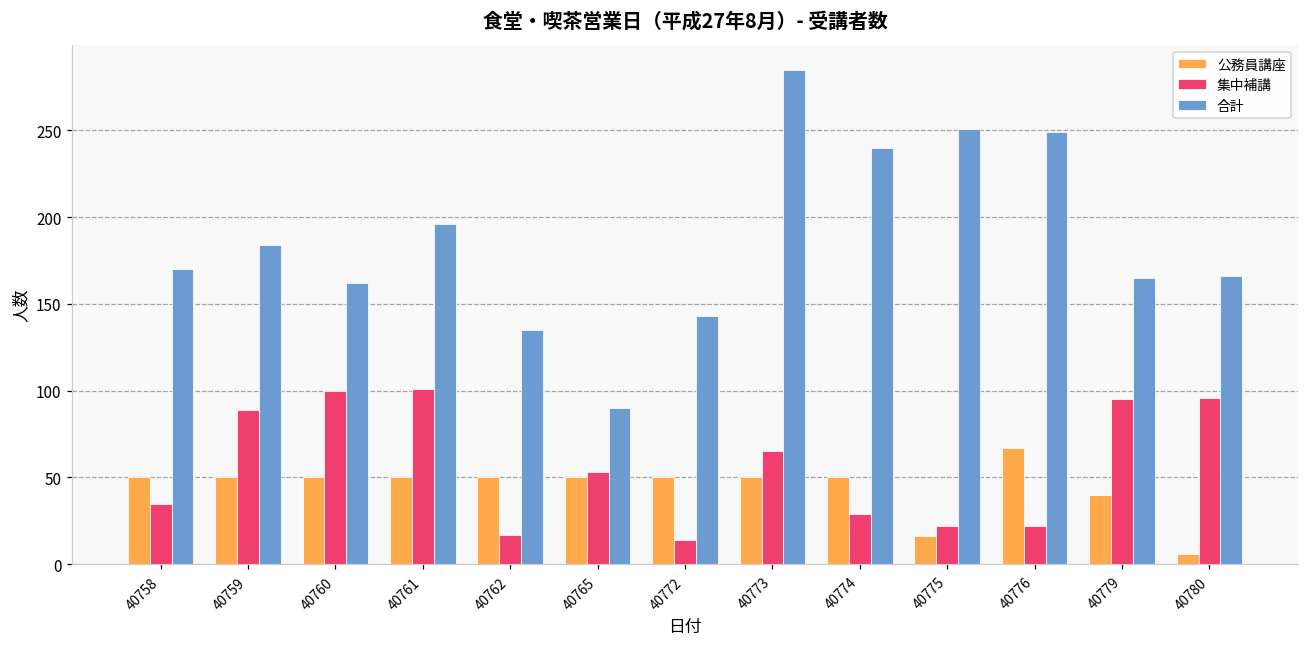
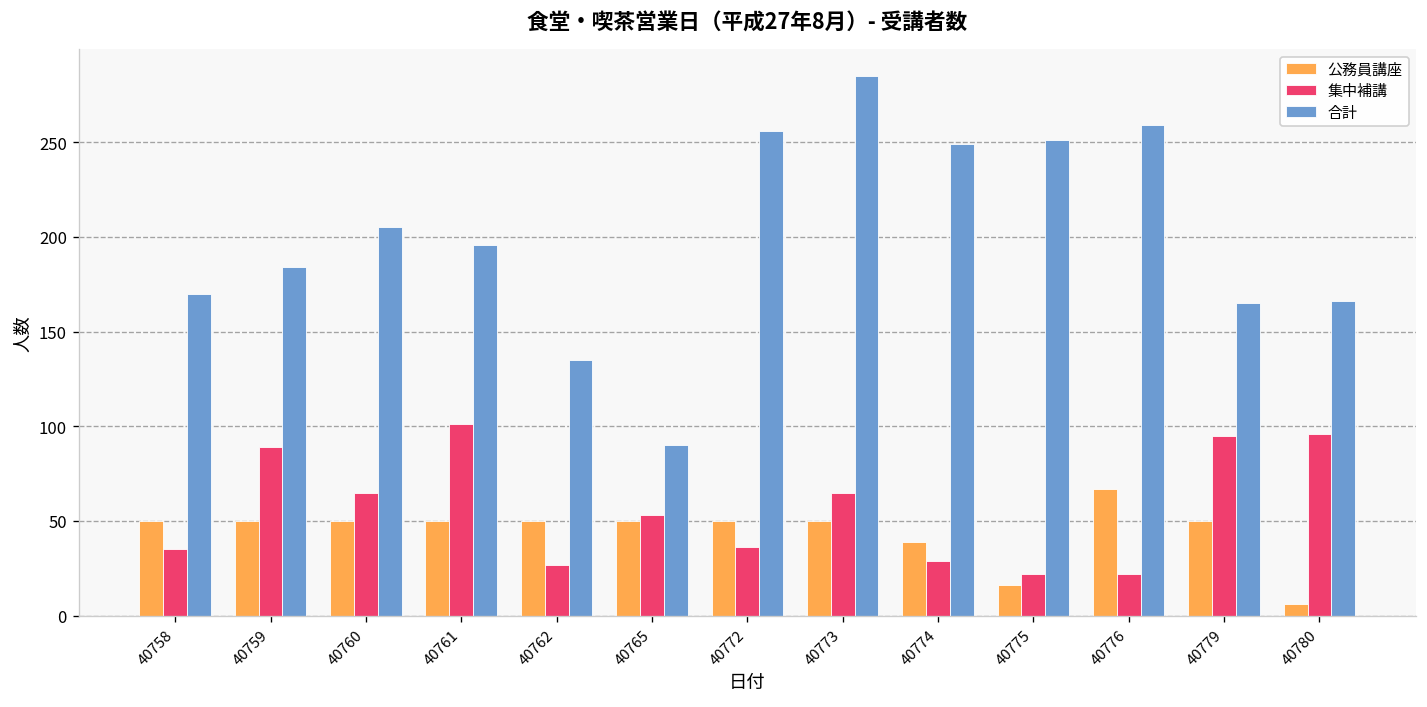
  {
    "公務員講座": {
      "40758": 50,
      "40759": 50,
      "40760": 50,
      "40761": 50,
      "40762": 50,
      "40765": 50,
      "40772": 50,
      "40773": 50,
-     "40774": 50,
+     "40774": 39,
      "40775": 16,
      "40776": 67,
-     "40779": 40,
+     "40779": 50,
      "40780": 6
    },
    "集中補講": {
      "40758": 35,
      "40759": 89,
-     "40760": 100,
+     "40760": 65,
      "40761": 101,
-     "40762": 17,
+     "40762": 27,
      "40765": 53,
-     "40772": 14,
+     "40772": 36,
      "40773": 65,
      "40774": 29,
      "40775": 22,
      "40776": 22,
      "40779": 95,
      "40780": 96
    },
    "合計": {
      "40758": 170,
      "40759": 184,
-     "40760": 162,
+     "40760": 205,
      "40761": 196,
      "40762": 135,
      "40765": 90,
-     "40772": 143,
+     "40772": 256,
      "40773": 285,
-     "40774": 240,
+     "40774": 249,
      "40775": 251,
-     "40776": 249,
+     "40776": 259,
      "40779": 165,
      "40780": 166
    }
  }
